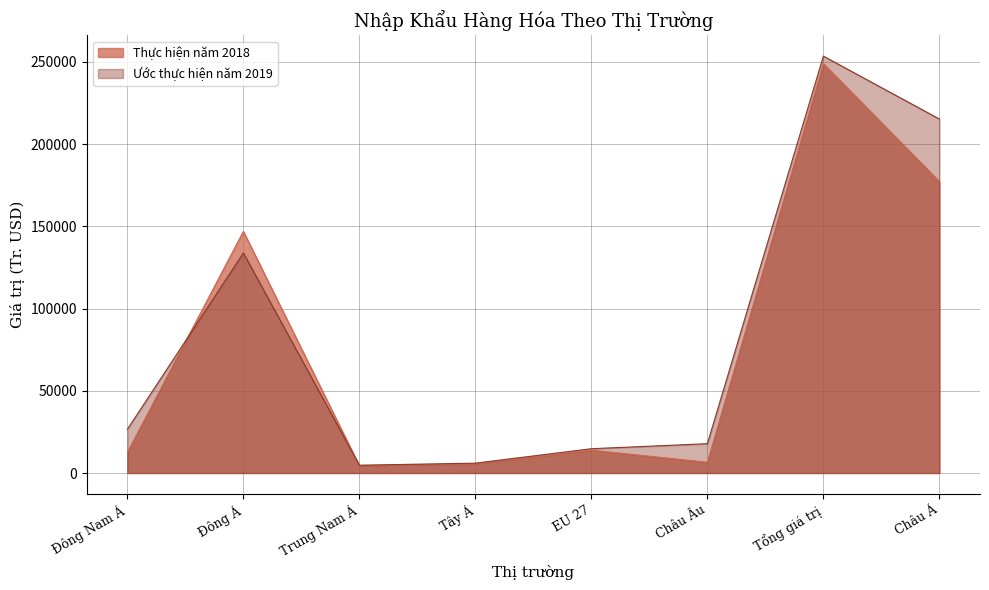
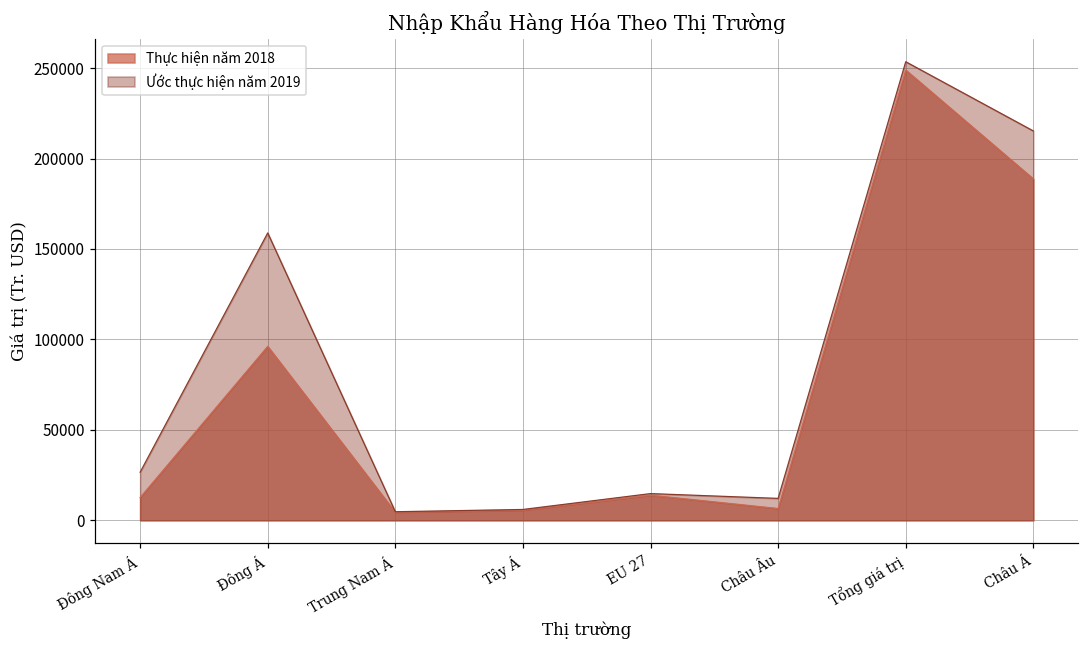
  {
    "Thực hiện năm 2018": {
      "Đông Nam Á": 13000,
-     "Đông Á": 147000,
+     "Đông Á": 96000,
      "Châu Âu": 7000,
      "Tổng giá trị": 249000,
-     "Châu Á": 177000
+     "Châu Á": 189000
    },
    "Ước thực hiện năm 2019": {
      "Đông Nam Á": 27000,
-     "Đông Á": 134000,
-     "Châu Âu": 18000,
+     "Đông Á": 159000,
+     "Châu Âu": 12000,
      "Tổng giá trị": 254000,
      "Châu Á": 215000
    }
  }
